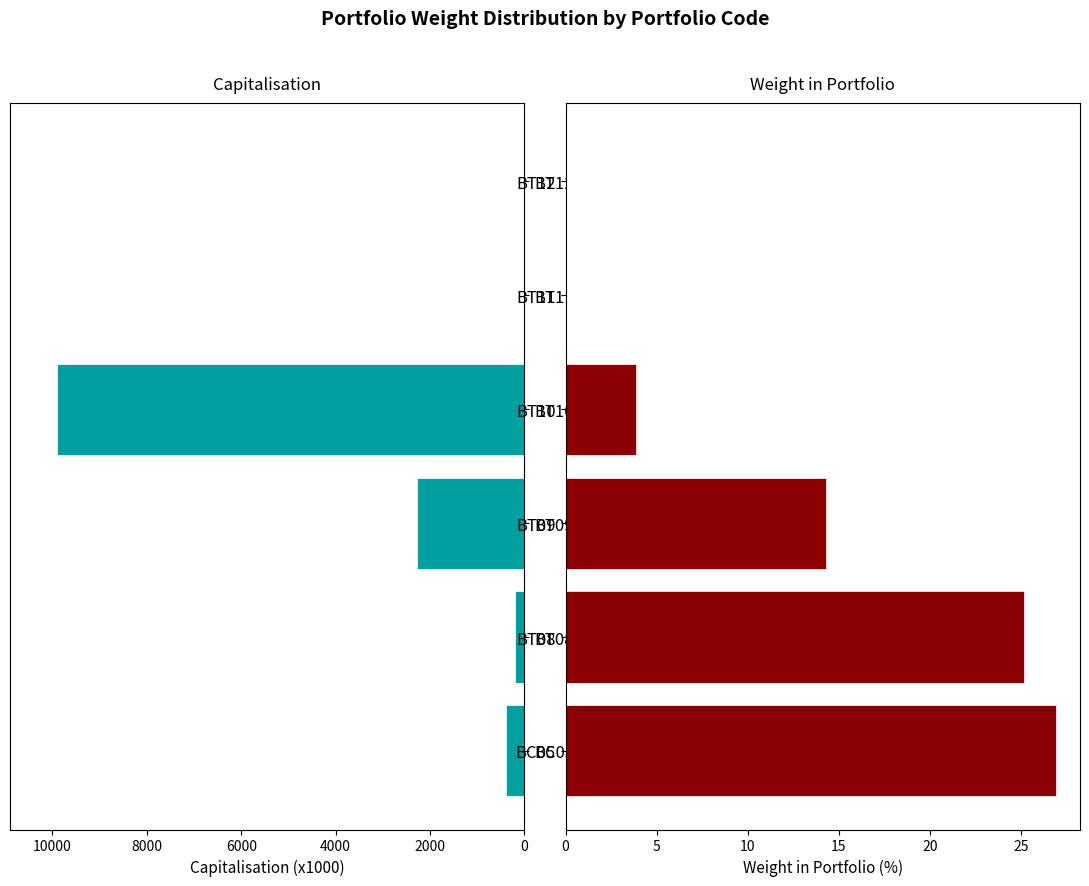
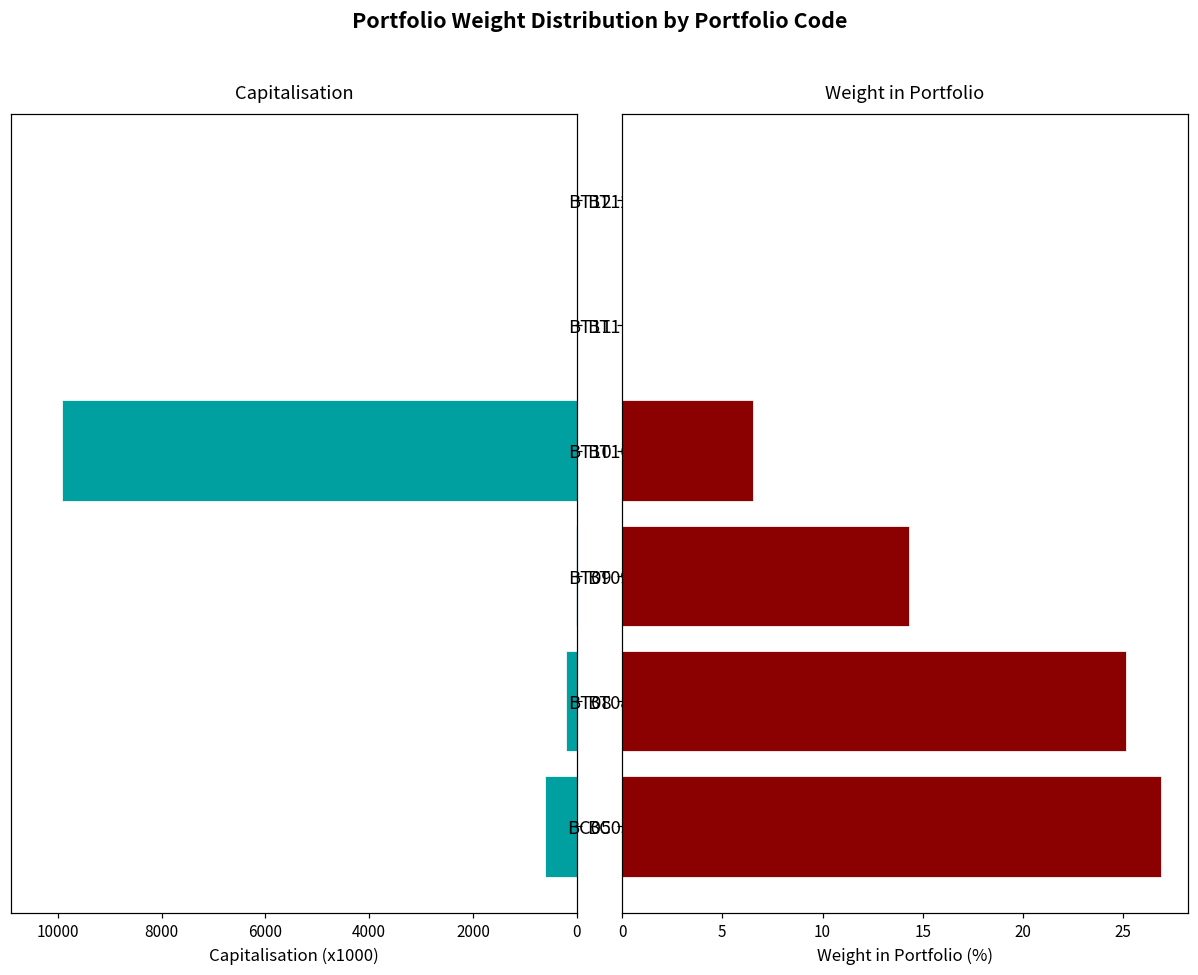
  {
    "Capitalisation": {
      "BT12": 0,
      "BT11": 0,
      "BT10": 9900,
-     "BT09": 2300,
+     "BT09": 0,
      "BT08": 200,
-     "BC05": 400
+     "BC05": 600
    },
    "Weight in Portfolio": {
      "BT12": 0.0,
      "BT11": 0.0,
-     "BT10": 3.9,
+     "BT10": 6.5,
      "BT09": 14.3,
      "BT08": 25.2,
      "BC05": 26.9
    }
  }
